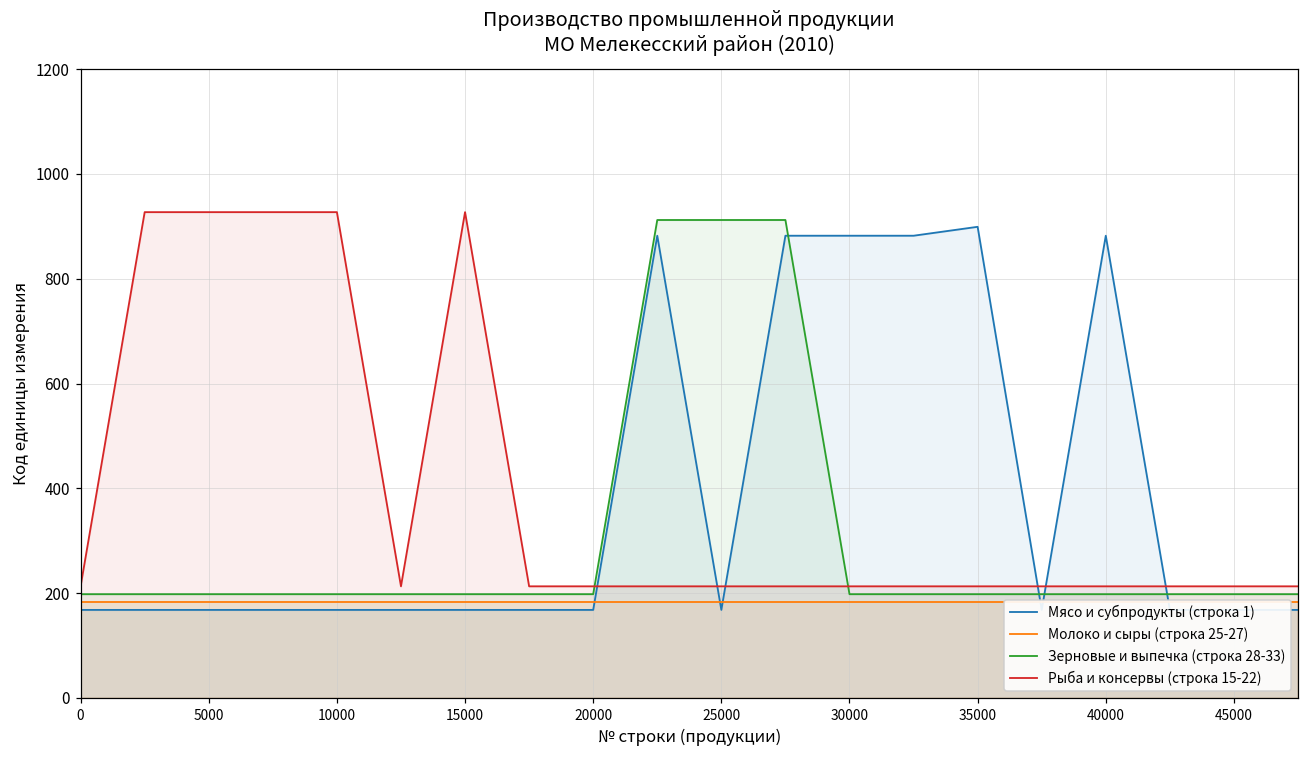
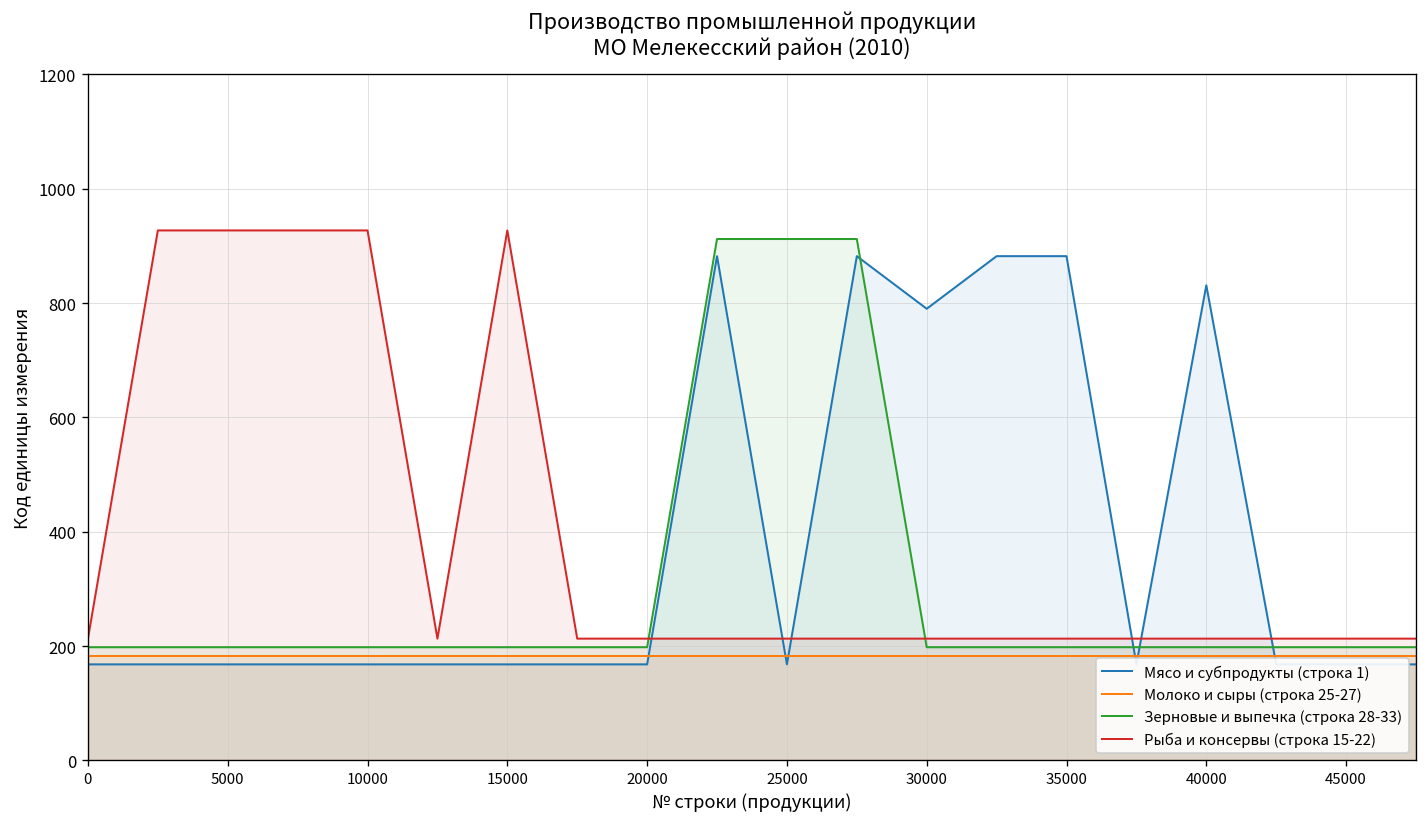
  {
    "Мясо и субпродукты (строка 1)": {
      "0": 170,
      "5000": 170,
      "10000": 170,
      "15000": 170,
      "20000": 170,
      "25000": 170,
-     "30000": 880,
-     "35000": 900,
-     "40000": 880
+     "30000": 790,
+     "35000": 880,
+     "40000": 830
    },
    "Молоко и сыры (строка 25-27)": {
      "0": 180,
      "5000": 180,
      "10000": 180,
      "15000": 180,
      "20000": 180,
      "25000": 180,
      "30000": 180,
      "35000": 180
    },
    "Зерновые и выпечка (строка 28-33)": {
      "0": 200,
      "5000": 200,
      "10000": 200,
      "15000": 200,
      "20000": 200,
      "25000": 910,
      "30000": 200,
      "35000": 200,
      "40000": 200,
      "45000": 200
    },
    "Рыба и консервы (строка 15-22)": {
      "0": 210,
      "5000": 930,
      "10000": 930,
      "15000": 930,
      "20000": 210,
      "25000": 210,
      "30000": 210,
      "35000": 210,
      "40000": 210,
      "45000": 210
    }
  }
